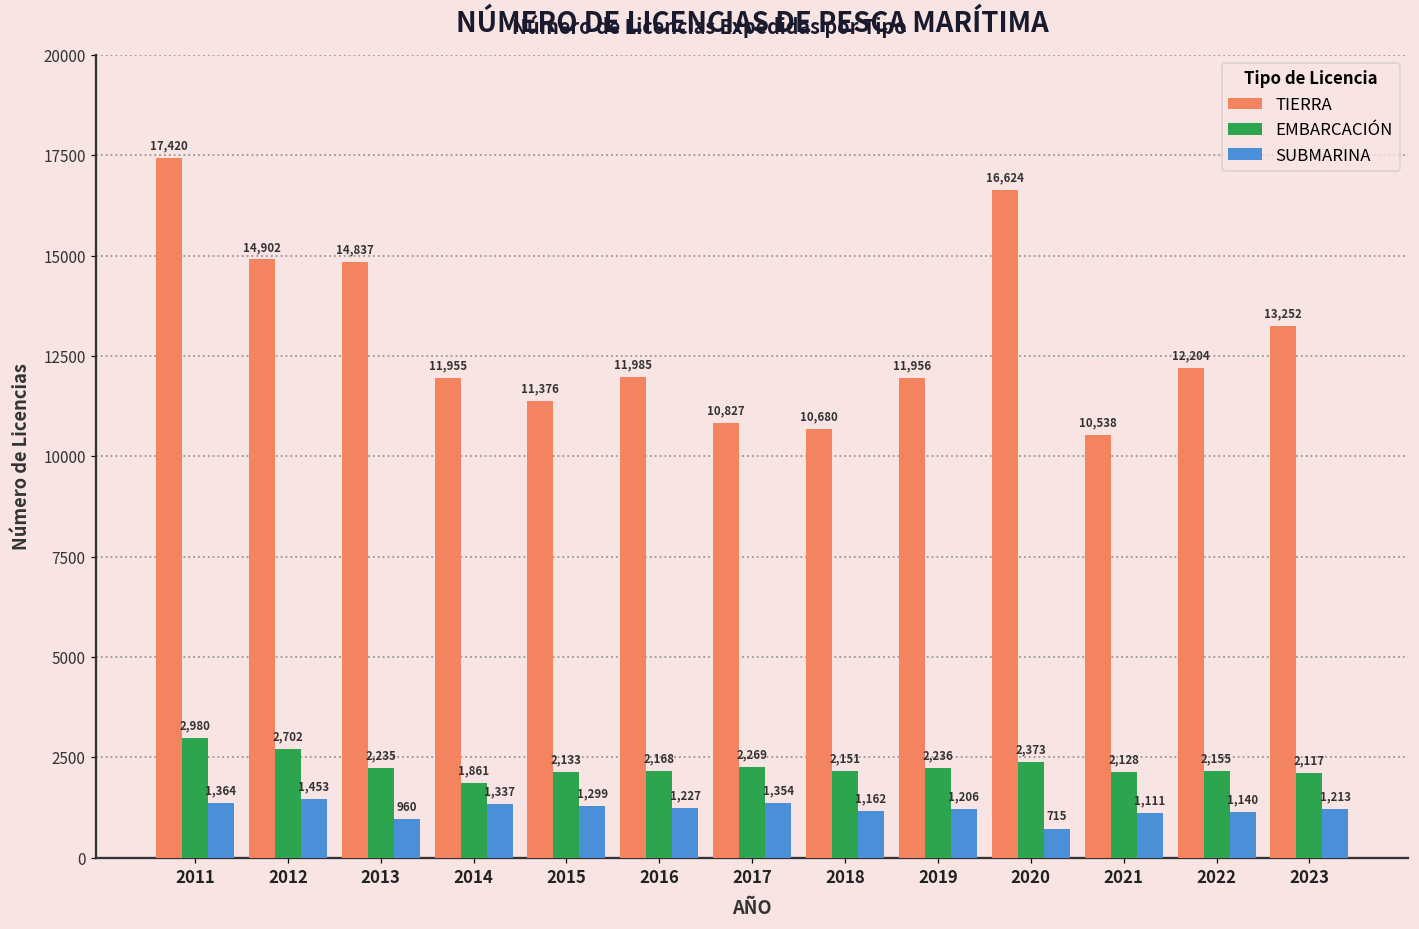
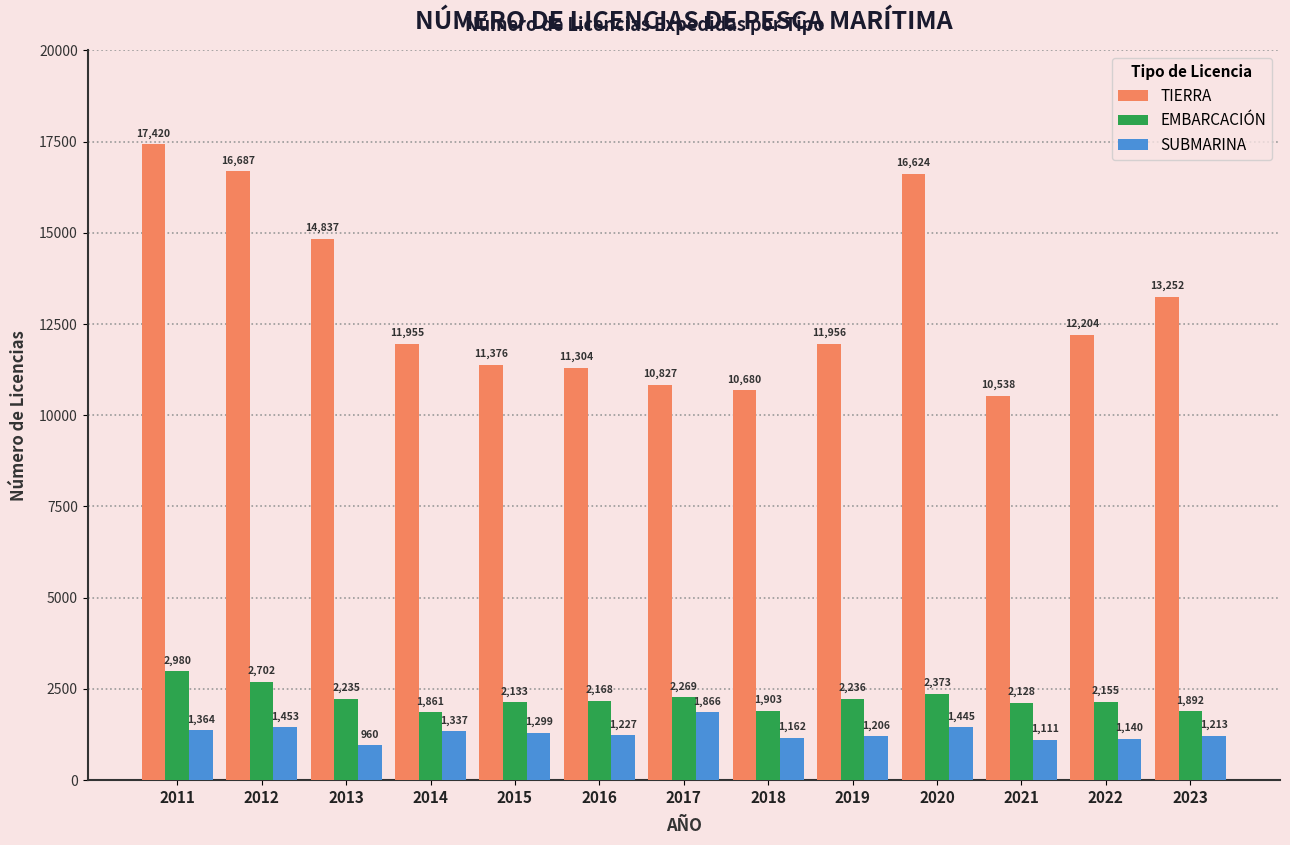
  {
    "TIERRA": {
      "2011": "17,420",
-     "2012": "14,902",
+     "2012": "16,687",
      "2013": "14,837",
      "2014": "11,955",
      "2015": "11,376",
-     "2016": "11,985",
+     "2016": "11,304",
      "2017": "10,827",
      "2018": "10,680",
      "2019": "11,956",
      "2020": "16,624",
      "2021": "10,538",
      "2022": "12,204",
      "2023": "13,252"
    },
    "EMBARCACIÓN": {
      "2011": "2,980",
      "2012": "2,702",
      "2013": "2,235",
      "2014": "1,861",
      "2015": "2,133",
      "2016": "2,168",
      "2017": "2,269",
-     "2018": "2,151",
+     "2018": "1,903",
      "2019": "2,236",
      "2020": "2,373",
      "2021": "2,128",
      "2022": "2,155",
-     "2023": "2,117"
+     "2023": "1,892"
    },
    "SUBMARINA": {
      "2011": "1,364",
      "2012": "1,453",
      "2013": "960",
      "2014": "1,337",
      "2015": "1,299",
      "2016": "1,227",
-     "2017": "1,354",
+     "2017": "1,866",
      "2018": "1,162",
      "2019": "1,206",
-     "2020": "715",
+     "2020": "1,445",
      "2021": "1,111",
      "2022": "1,140",
      "2023": "1,213"
    }
  }
